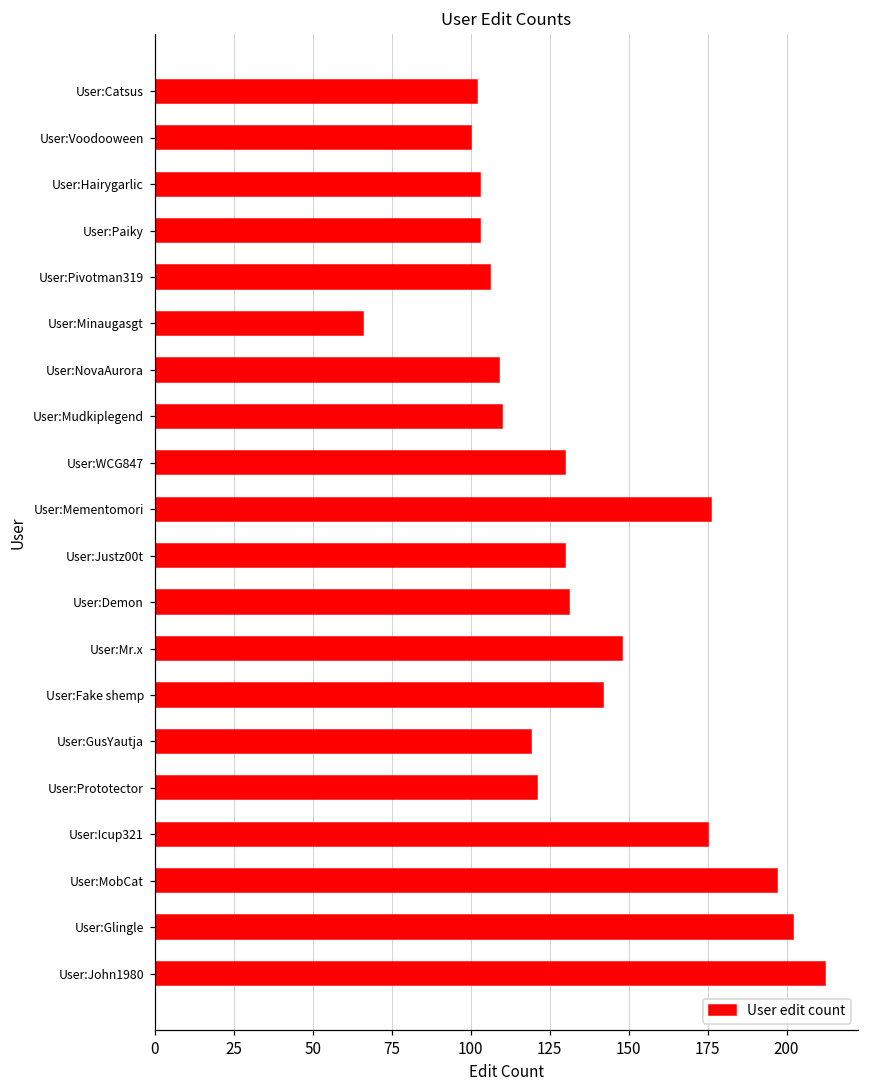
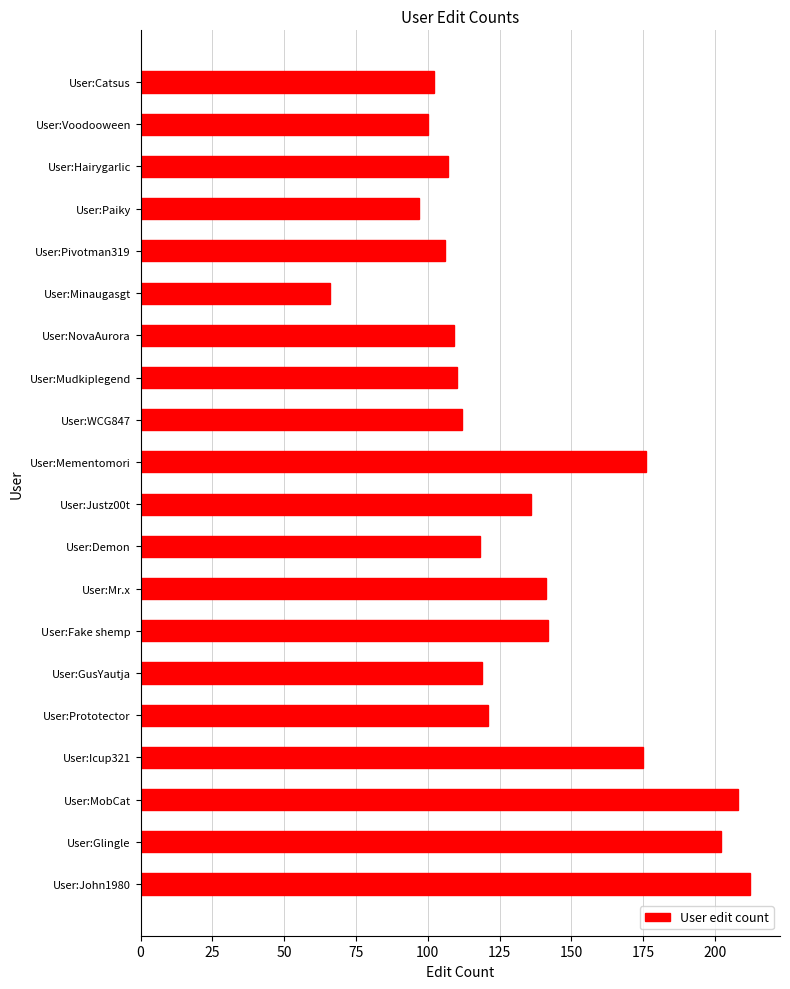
  {
    "User:Catsus": 102,
    "User:Voodooween": 100,
-   "User:Hairygarlic": 103,
-   "User:Paiky": 103,
+   "User:Hairygarlic": 107,
+   "User:Paiky": 97,
    "User:Pivotman319": 106,
    "User:Minaugasgt": 66,
    "User:NovaAurora": 109,
    "User:Mudkiplegend": 110,
-   "User:WCG847": 130,
+   "User:WCG847": 112,
    "User:Mementomori": 176,
-   "User:Justz00t": 130,
-   "User:Demon": 131,
-   "User:Mr.x": 148,
+   "User:Justz00t": 136,
+   "User:Demon": 118,
+   "User:Mr.x": 141,
    "User:Fake shemp": 142,
    "User:GusYautja": 119,
    "User:Prototector": 121,
    "User:Icup321": 175,
-   "User:MobCat": 197,
+   "User:MobCat": 208,
    "User:Glingle": 202,
    "User:John1980": 212
  }
